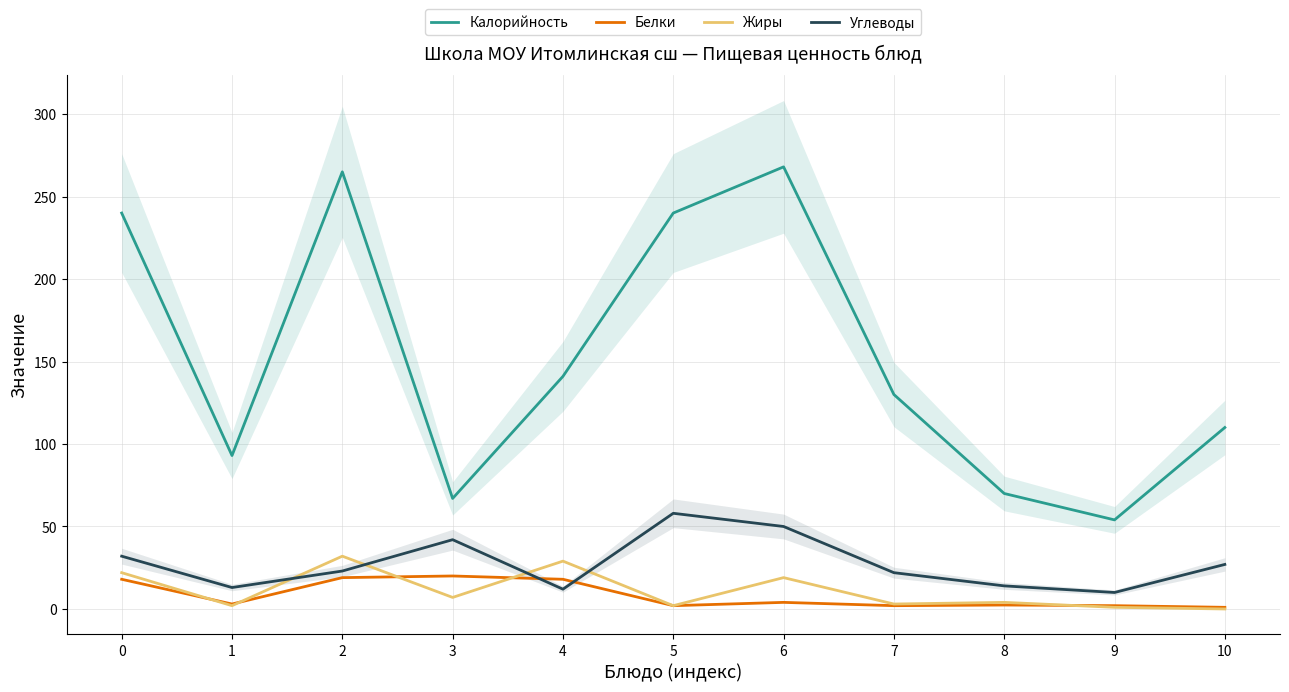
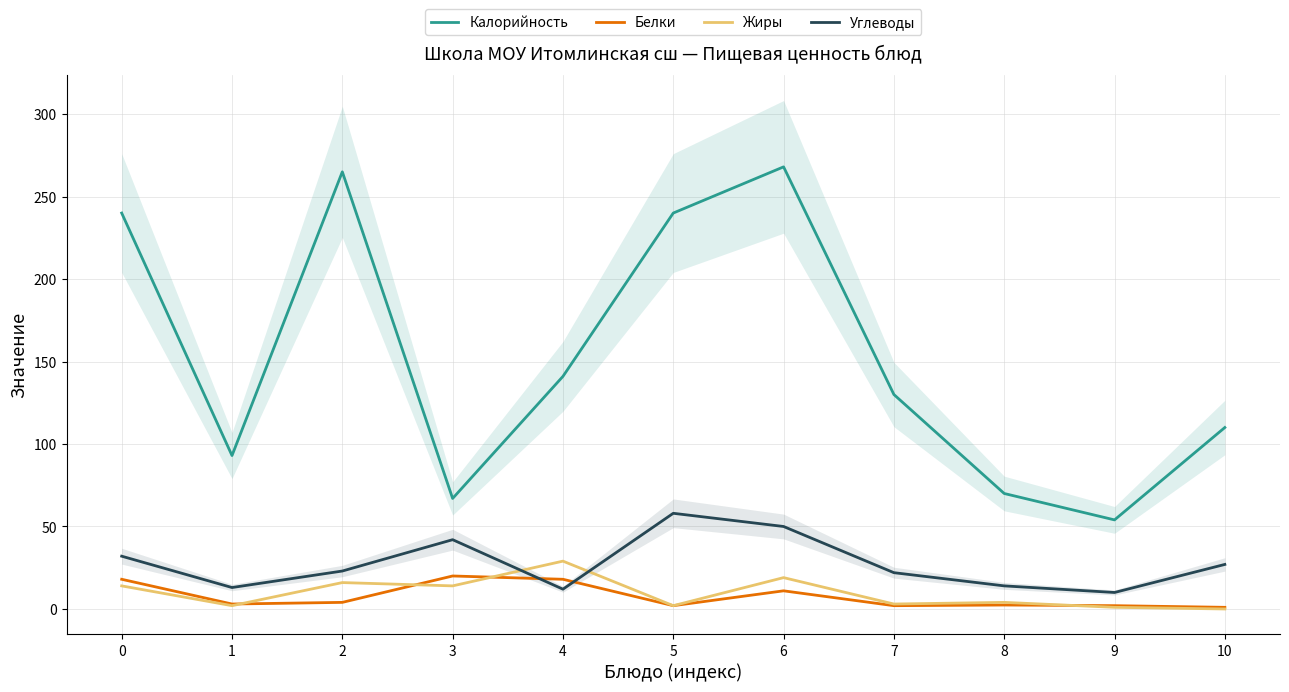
  {
    "Белки": {
      "0": 18,
-     "2": 19,
+     "2": 4,
      "3": 20,
      "4": 18,
-     "6": 4,
+     "6": 11,
      "8": 2
    },
    "Жиры": {
-     "0": 22,
-     "2": 32,
-     "3": 7,
+     "0": 14,
+     "2": 16,
+     "3": 14,
      "4": 29,
      "6": 19,
      "8": 4
    }
  }
